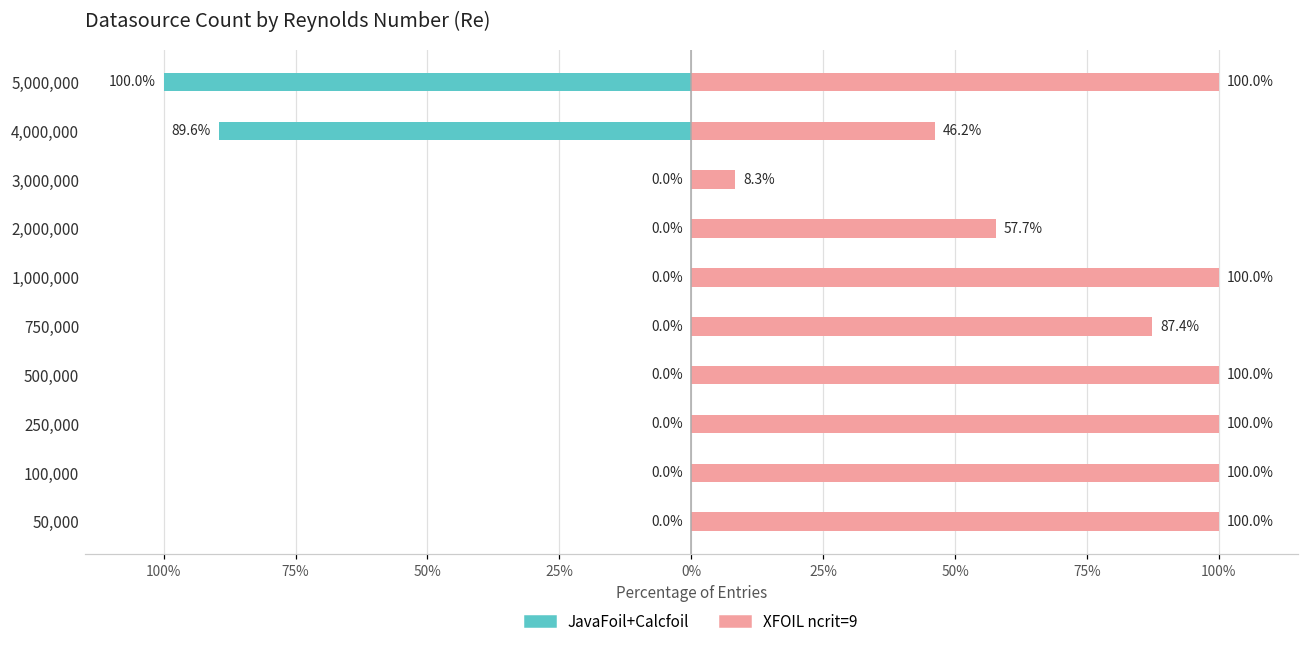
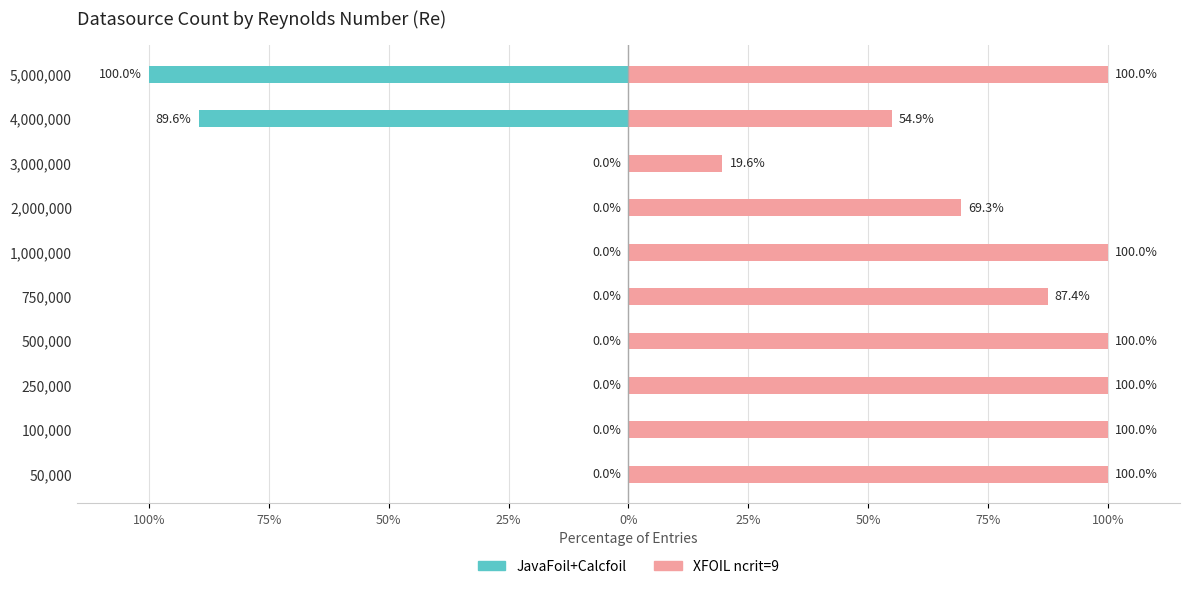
  {
    "JavaFoil+Calcfoil": {
      "3,000,000": "0.0%",
      "2,000,000": "0.0%",
      "1,000,000": "0.0%",
      "750,000": "0.0%",
      "500,000": "0.0%",
      "250,000": "0.0%",
      "100,000": "0.0%",
      "50,000": "0.0%"
    },
    "XFOIL ncrit=9": {
      "5,000,000": "100.0%",
-     "4,000,000": "46.2%",
-     "3,000,000": "8.3%",
-     "2,000,000": "57.7%",
+     "4,000,000": "54.9%",
+     "3,000,000": "19.6%",
+     "2,000,000": "69.3%",
      "1,000,000": "100.0%",
      "750,000": "87.4%",
      "500,000": "100.0%",
      "250,000": "100.0%",
      "100,000": "100.0%",
      "50,000": "100.0%"
    }
  }
